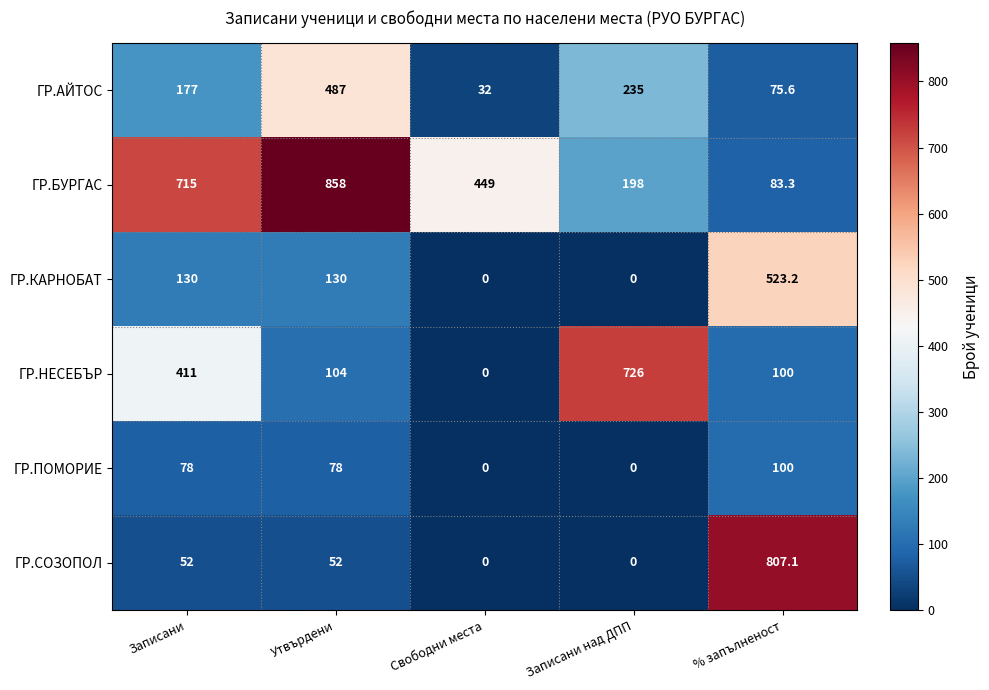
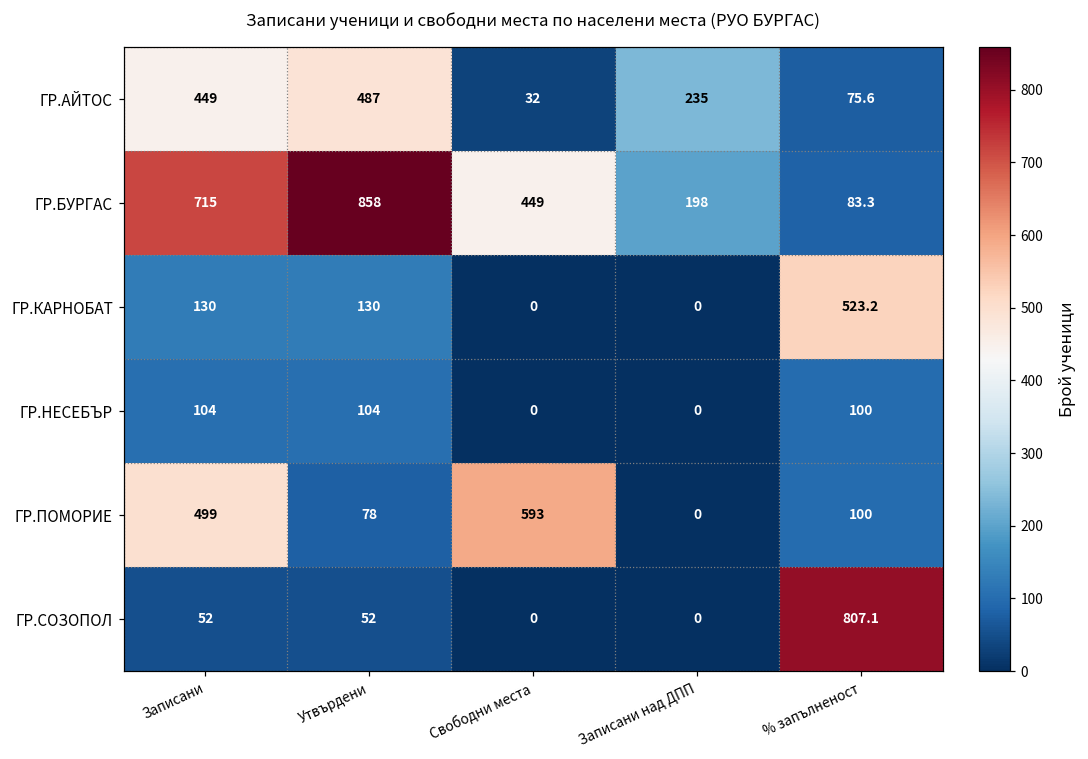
  {
    "ГР.АЙТОС": {
-     "Записани": 177,
+     "Записани": 449,
      "Утвърдени": 487,
      "Свободни места": 32,
      "Записани над ДПП": 235,
      "% запълненост": 75.6
    },
    "ГР.БУРГАС": {
      "Записани": 715,
      "Утвърдени": 858,
      "Свободни места": 449,
      "Записани над ДПП": 198,
      "% запълненост": 83.3
    },
    "ГР.КАРНОБАТ": {
      "Записани": 130,
      "Утвърдени": 130,
      "Свободни места": 0,
      "Записани над ДПП": 0,
      "% запълненост": 523.2
    },
    "ГР.НЕСЕБЪР": {
-     "Записани": 411,
+     "Записани": 104,
      "Утвърдени": 104,
      "Свободни места": 0,
-     "Записани над ДПП": 726,
+     "Записани над ДПП": 0,
      "% запълненост": 100
    },
    "ГР.ПОМОРИЕ": {
-     "Записани": 78,
+     "Записани": 499,
      "Утвърдени": 78,
-     "Свободни места": 0,
+     "Свободни места": 593,
      "Записани над ДПП": 0,
      "% запълненост": 100
    },
    "ГР.СОЗОПОЛ": {
      "Записани": 52,
      "Утвърдени": 52,
      "Свободни места": 0,
      "Записани над ДПП": 0,
      "% запълненост": 807.1
    }
  }
